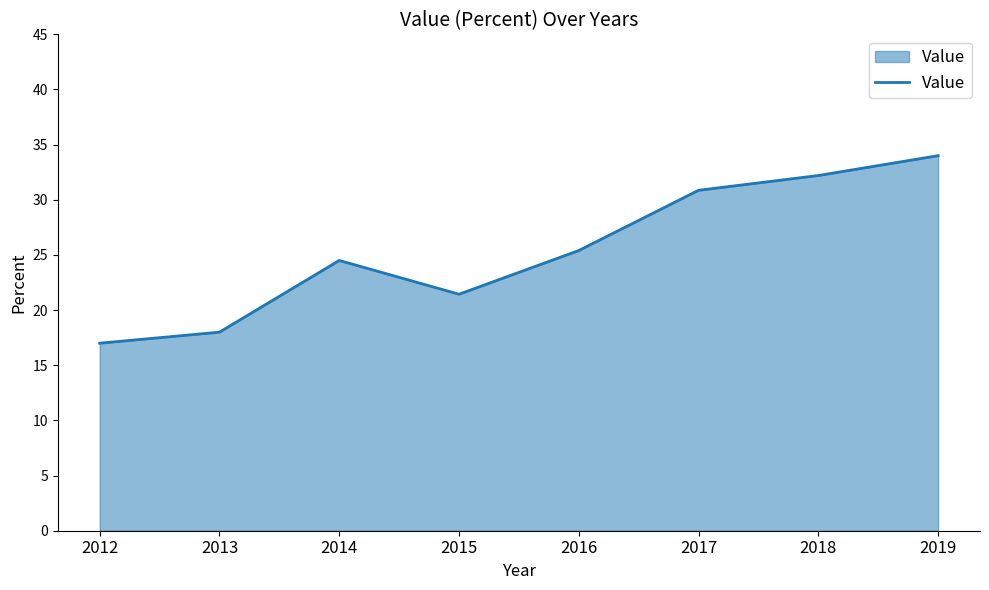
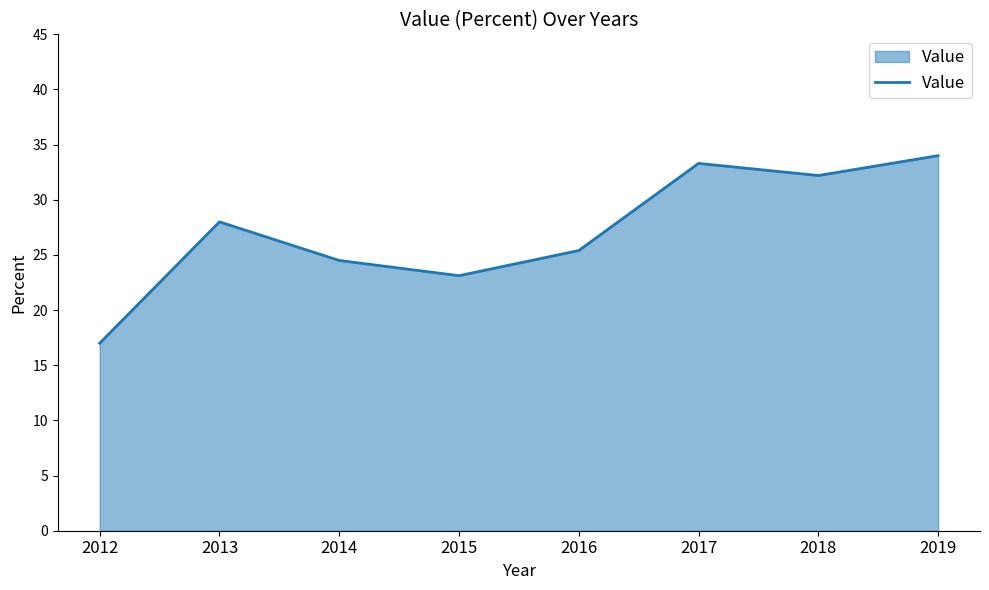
  {
    "2012": 17.0,
-   "2013": 18,
+   "2013": 28,
    "2014": 24.5,
-   "2015": 21.4,
+   "2015": 23.1,
    "2016": 25.4,
-   "2017": 30.9,
+   "2017": 33.3,
    "2018": 32.2,
    "2019": 34.0
  }
